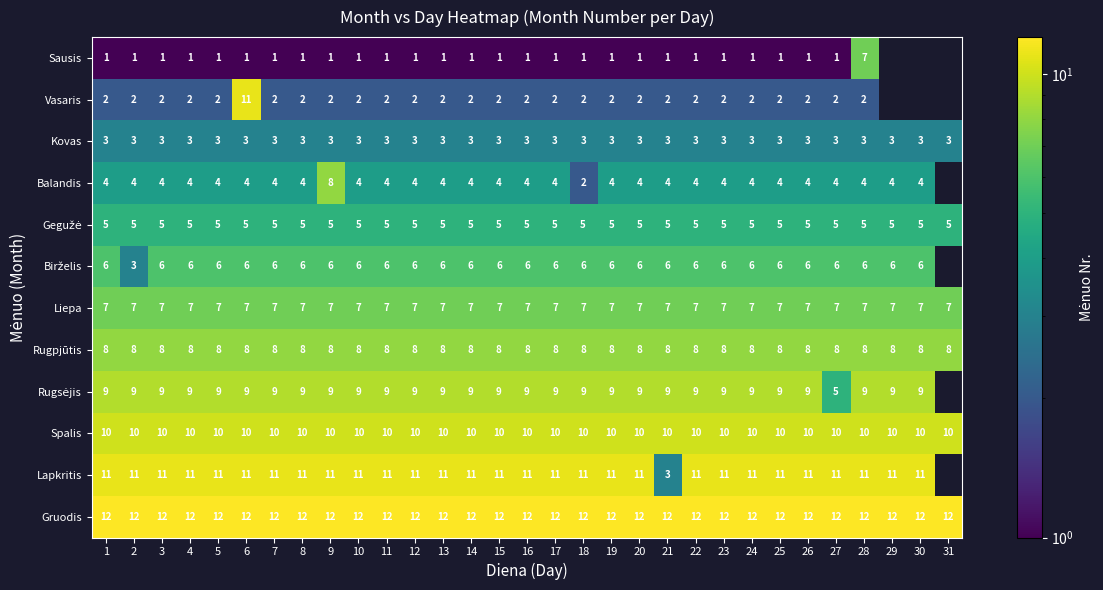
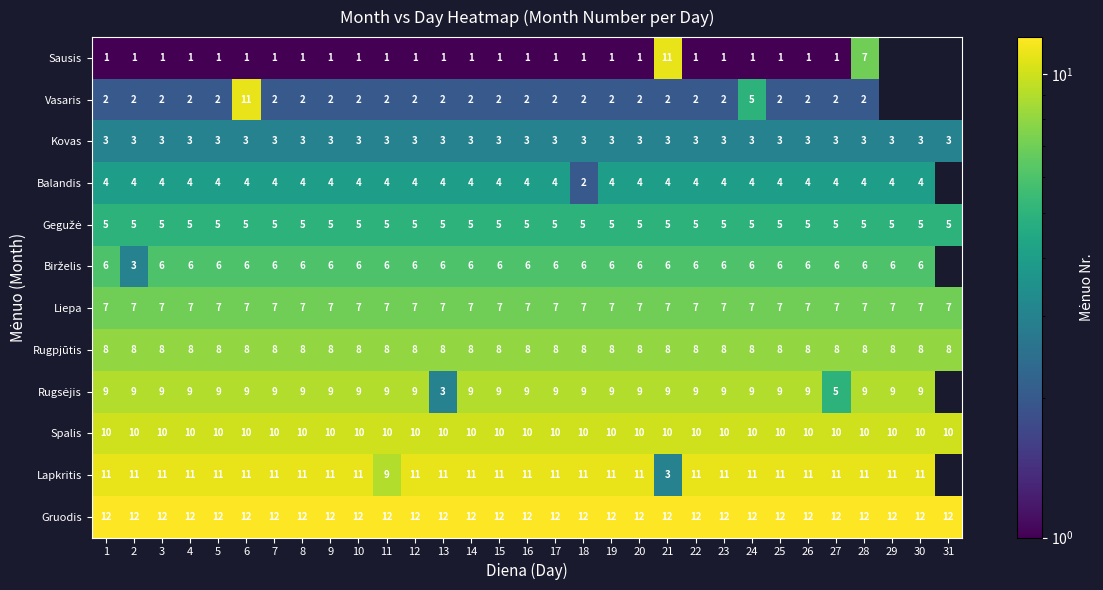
  {
    "Sausis": {
      "1": 1,
      "2": 1,
      "3": 1,
      "4": 1,
      "5": 1,
      "6": 1,
      "7": 1,
      "8": 1,
      "9": 1,
      "10": 1,
      "11": 1,
      "12": 1,
      "13": 1,
      "14": 1,
      "15": 1,
      "16": 1,
      "17": 1,
      "18": 1,
      "19": 1,
      "20": 1,
-     "21": 1,
+     "21": 11,
      "22": 1,
      "23": 1,
      "24": 1,
      "25": 1,
      "26": 1,
      "27": 1,
      "28": 7
    },
    "Vasaris": {
      "1": 2,
      "2": 2,
      "3": 2,
      "4": 2,
      "5": 2,
      "6": 11,
      "7": 2,
      "8": 2,
      "9": 2,
      "10": 2,
      "11": 2,
      "12": 2,
      "13": 2,
      "14": 2,
      "15": 2,
      "16": 2,
      "17": 2,
      "18": 2,
      "19": 2,
      "20": 2,
      "21": 2,
      "22": 2,
      "23": 2,
-     "24": 2,
+     "24": 5,
      "25": 2,
      "26": 2,
      "27": 2,
      "28": 2
    },
    "Balandis": {
      "1": 4,
      "2": 4,
      "3": 4,
      "4": 4,
      "5": 4,
      "6": 4,
      "7": 4,
      "8": 4,
-     "9": 8,
+     "9": 4,
      "10": 4,
      "11": 4,
      "12": 4,
      "13": 4,
      "14": 4,
      "15": 4,
      "16": 4,
      "17": 4,
      "18": 2,
      "19": 4,
      "20": 4,
      "21": 4,
      "22": 4,
      "23": 4,
      "24": 4,
      "25": 4,
      "26": 4,
      "27": 4,
      "28": 4,
      "29": 4,
      "30": 4
    },
    "Rugsėjis": {
      "1": 9,
      "2": 9,
      "3": 9,
      "4": 9,
      "5": 9,
      "6": 9,
      "7": 9,
      "8": 9,
      "9": 9,
      "10": 9,
      "11": 9,
      "12": 9,
-     "13": 9,
+     "13": 3,
      "14": 9,
      "15": 9,
      "16": 9,
      "17": 9,
      "18": 9,
      "19": 9,
      "20": 9,
      "21": 9,
      "22": 9,
      "23": 9,
      "24": 9,
      "25": 9,
      "26": 9,
      "27": 5,
      "28": 9,
      "29": 9,
      "30": 9
    },
    "Lapkritis": {
      "1": 11,
      "2": 11,
      "3": 11,
      "4": 11,
      "5": 11,
      "6": 11,
      "7": 11,
      "8": 11,
      "9": 11,
      "10": 11,
-     "11": 11,
+     "11": 9,
      "12": 11,
      "13": 11,
      "14": 11,
      "15": 11,
      "16": 11,
      "17": 11,
      "18": 11,
      "19": 11,
      "20": 11,
      "21": 3,
      "22": 11,
      "23": 11,
      "24": 11,
      "25": 11,
      "26": 11,
      "27": 11,
      "28": 11,
      "29": 11,
      "30": 11
    }
  }
